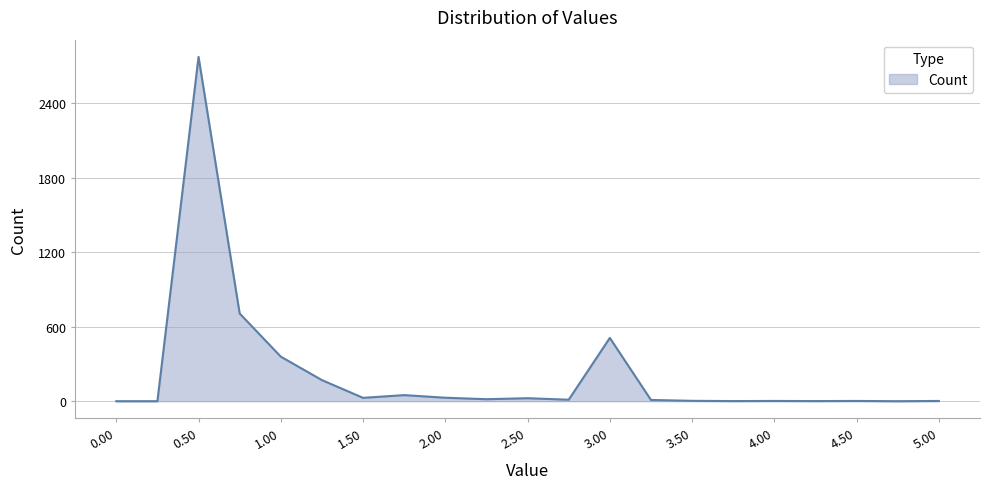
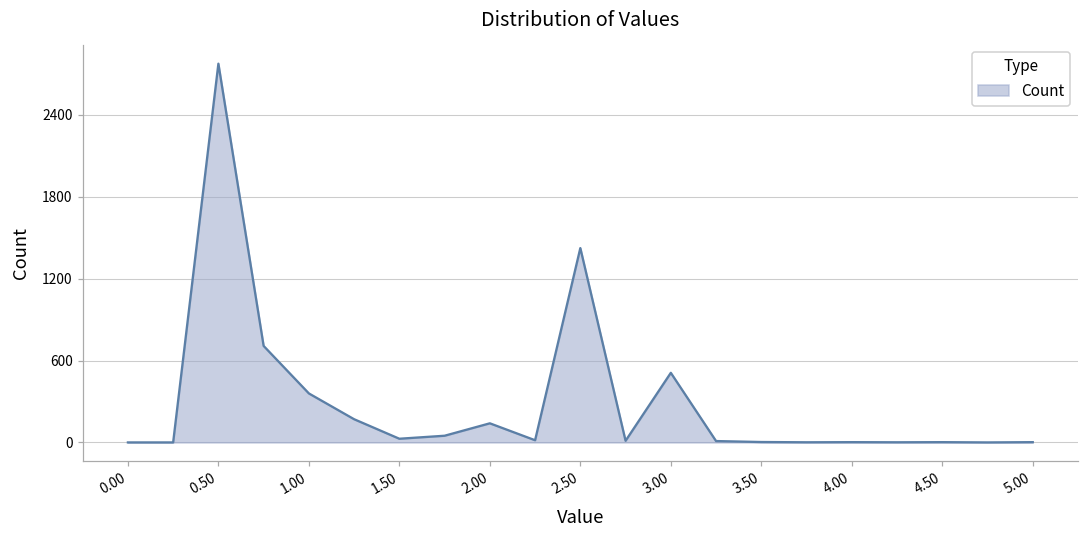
  {
    "0.00": 0,
    "0.50": 2780,
    "1.00": 360,
    "1.50": 30,
-   "2.00": 30,
-   "2.50": 20,
+   "2.00": 140,
+   "2.50": 1420,
    "3.00": 510,
    "3.50": 0,
    "4.00": 0,
    "4.50": 0,
    "5.00": 0
  }
